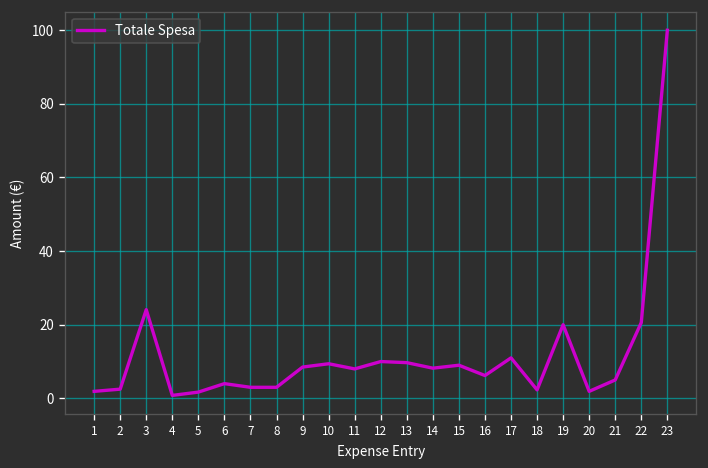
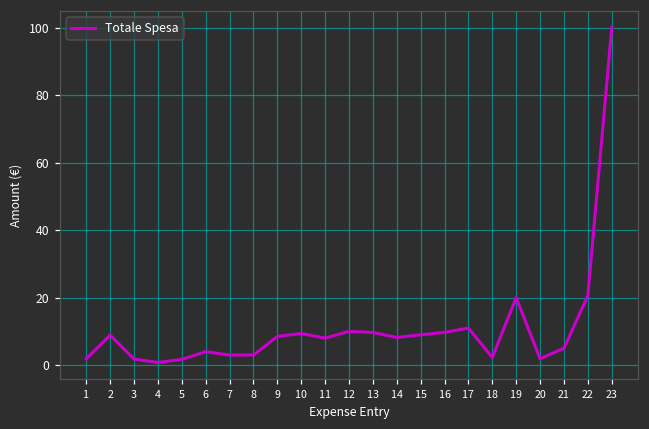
  {
    "1": 2,
-   "2": 3,
-   "3": 24,
+   "2": 9,
+   "3": 2,
    "4": 1,
    "5": 2,
    "6": 4,
    "7": 3,
    "8": 3,
    "9": 9,
    "10": 9,
    "11": 8,
    "12": 10,
    "13": 10,
    "14": 8,
    "15": 9,
-   "16": 6,
+   "16": 10,
    "17": 11,
    "18": 2,
    "19": 20,
    "20": 2,
    "21": 5,
    "22": 21,
    "23": 100
  }
